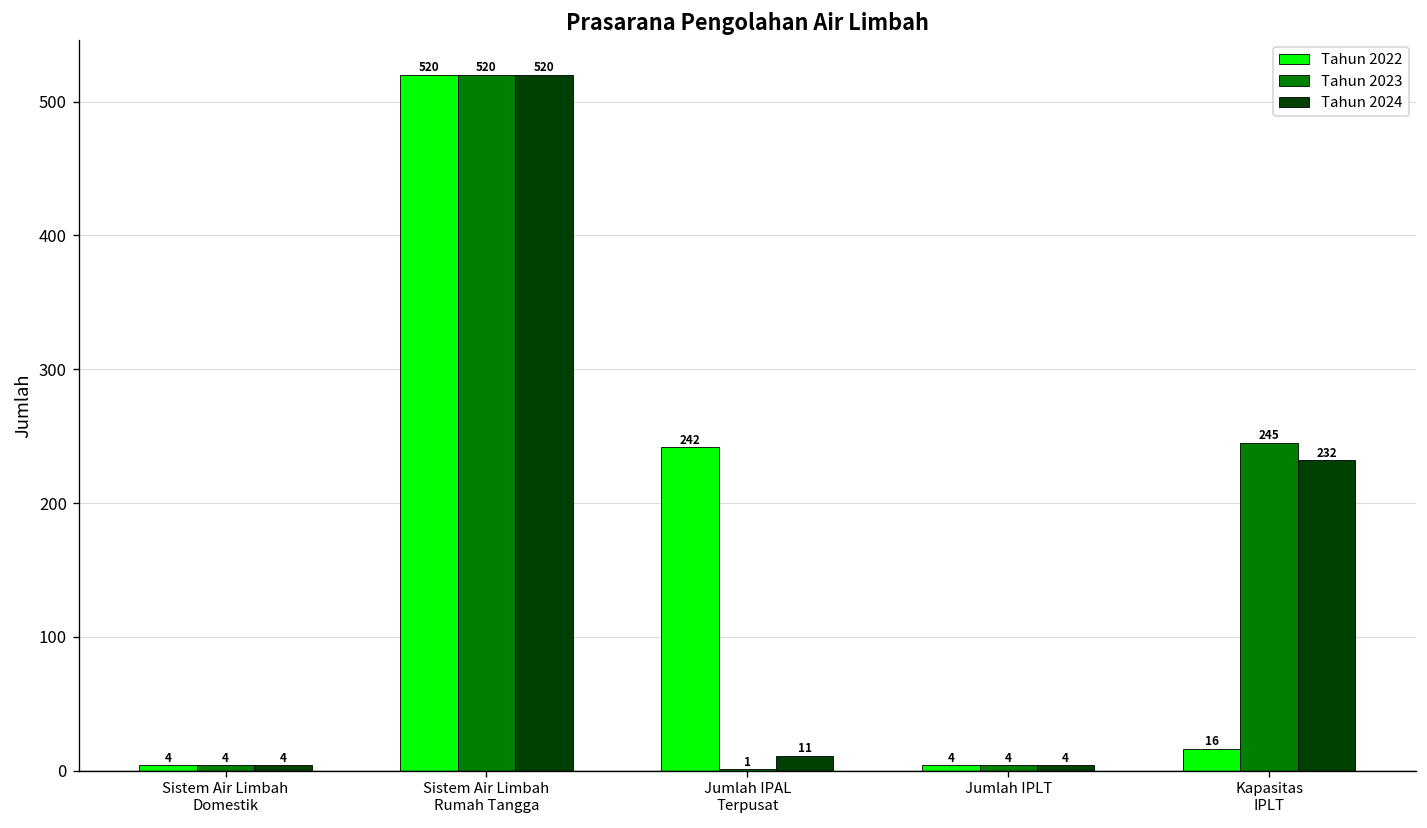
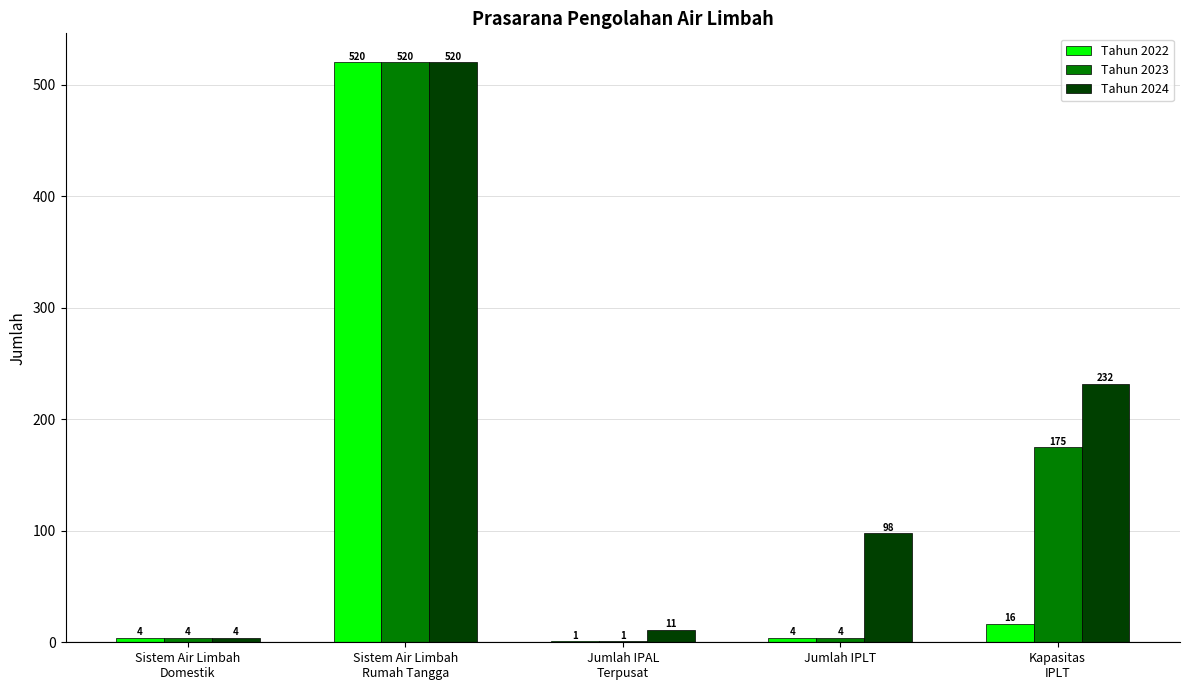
  {
    "Tahun 2022": {
      "Sistem Air Limbah Domestik": 4,
      "Sistem Air Limbah Rumah Tangga": 520,
-     "Jumlah IPAL Terpusat": 242,
+     "Jumlah IPAL Terpusat": 1,
      "Jumlah IPLT": 4,
      "Kapasitas IPLT": 16
    },
    "Tahun 2023": {
      "Sistem Air Limbah Domestik": 4,
      "Sistem Air Limbah Rumah Tangga": 520,
      "Jumlah IPAL Terpusat": 1,
      "Jumlah IPLT": 4,
-     "Kapasitas IPLT": 245
+     "Kapasitas IPLT": 175
    },
    "Tahun 2024": {
      "Sistem Air Limbah Domestik": 4,
      "Sistem Air Limbah Rumah Tangga": 520,
      "Jumlah IPAL Terpusat": 11,
-     "Jumlah IPLT": 4,
+     "Jumlah IPLT": 98,
      "Kapasitas IPLT": 232
    }
  }
